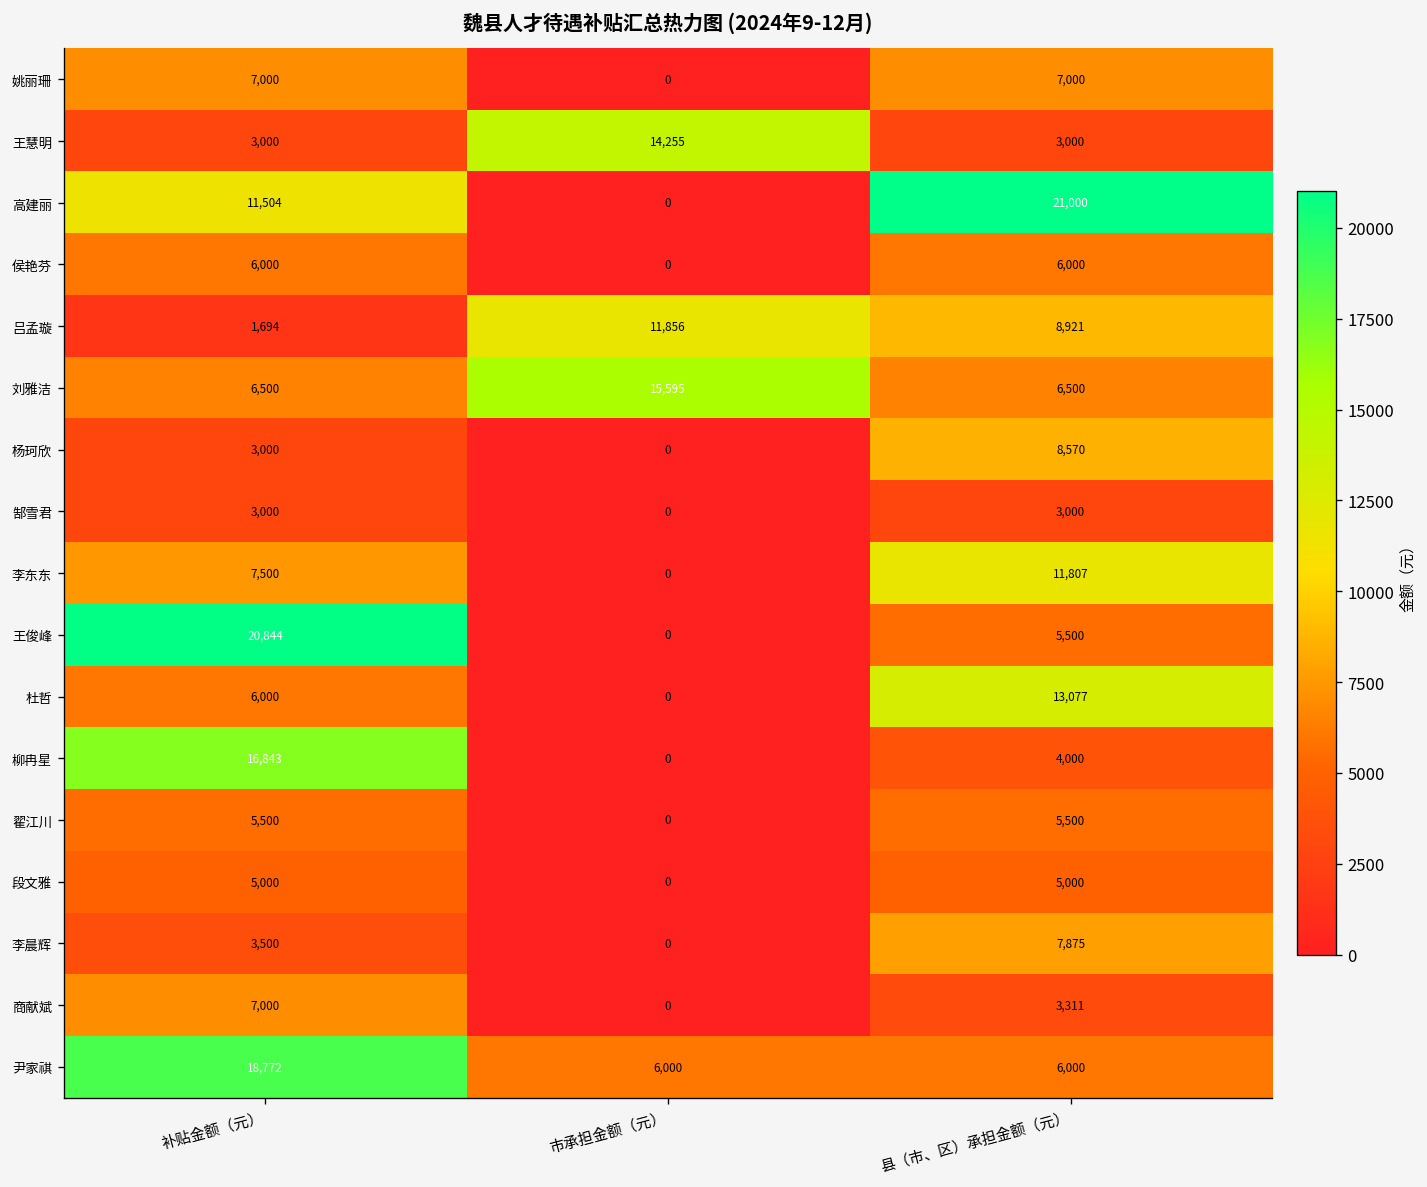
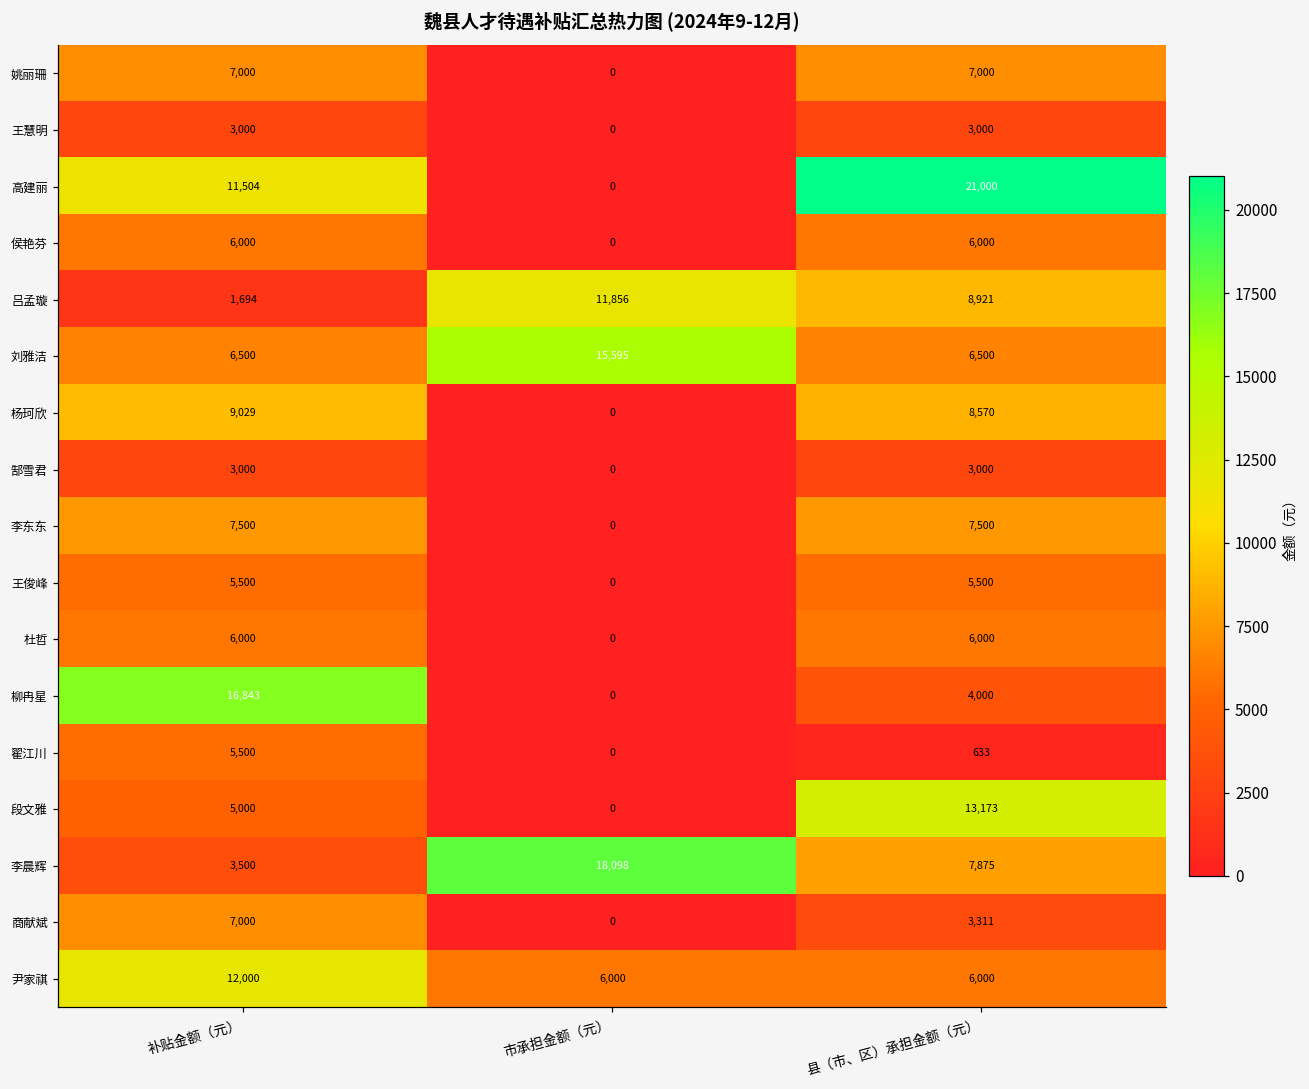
  {
    "姚丽珊": {
      "补贴金额（元）": "7,000",
      "市承担金额（元）": "0",
      "县（市、区）承担金额（元）": "7,000"
    },
    "王慧明": {
      "补贴金额（元）": "3,000",
-     "市承担金额（元）": "14,255",
+     "市承担金额（元）": "0",
      "县（市、区）承担金额（元）": "3,000"
    },
    "高建丽": {
      "补贴金额（元）": "11,504",
      "市承担金额（元）": "0",
      "县（市、区）承担金额（元）": "21,000"
    },
    "侯艳芬": {
      "补贴金额（元）": "6,000",
      "市承担金额（元）": "0",
      "县（市、区）承担金额（元）": "6,000"
    },
    "吕孟璇": {
      "补贴金额（元）": "1,694",
      "市承担金额（元）": "11,856",
      "县（市、区）承担金额（元）": "8,921"
    },
    "刘雅洁": {
      "补贴金额（元）": "6,500",
      "市承担金额（元）": "15,595",
      "县（市、区）承担金额（元）": "6,500"
    },
    "杨珂欣": {
-     "补贴金额（元）": "3,000",
+     "补贴金额（元）": "9,029",
      "市承担金额（元）": "0",
      "县（市、区）承担金额（元）": "8,570"
    },
    "郜雪君": {
      "补贴金额（元）": "3,000",
      "市承担金额（元）": "0",
      "县（市、区）承担金额（元）": "3,000"
    },
    "李东东": {
      "补贴金额（元）": "7,500",
      "市承担金额（元）": "0",
-     "县（市、区）承担金额（元）": "11,807"
+     "县（市、区）承担金额（元）": "7,500"
    },
    "王俊峰": {
-     "补贴金额（元）": "20,844",
+     "补贴金额（元）": "5,500",
      "市承担金额（元）": "0",
      "县（市、区）承担金额（元）": "5,500"
    },
    "杜哲": {
      "补贴金额（元）": "6,000",
      "市承担金额（元）": "0",
-     "县（市、区）承担金额（元）": "13,077"
+     "县（市、区）承担金额（元）": "6,000"
    },
    "柳冉星": {
      "补贴金额（元）": "16,843",
      "市承担金额（元）": "0",
      "县（市、区）承担金额（元）": "4,000"
    },
    "翟江川": {
      "补贴金额（元）": "5,500",
      "市承担金额（元）": "0",
-     "县（市、区）承担金额（元）": "5,500"
+     "县（市、区）承担金额（元）": "633"
    },
    "段文雅": {
      "补贴金额（元）": "5,000",
      "市承担金额（元）": "0",
-     "县（市、区）承担金额（元）": "5,000"
+     "县（市、区）承担金额（元）": "13,173"
    },
    "李晨辉": {
      "补贴金额（元）": "3,500",
-     "市承担金额（元）": "0",
+     "市承担金额（元）": "18,098",
      "县（市、区）承担金额（元）": "7,875"
    },
    "商献斌": {
      "补贴金额（元）": "7,000",
      "市承担金额（元）": "0",
      "县（市、区）承担金额（元）": "3,311"
    },
    "尹家祺": {
-     "补贴金额（元）": "18,772",
+     "补贴金额（元）": "12,000",
      "市承担金额（元）": "6,000",
      "县（市、区）承担金额（元）": "6,000"
    }
  }
